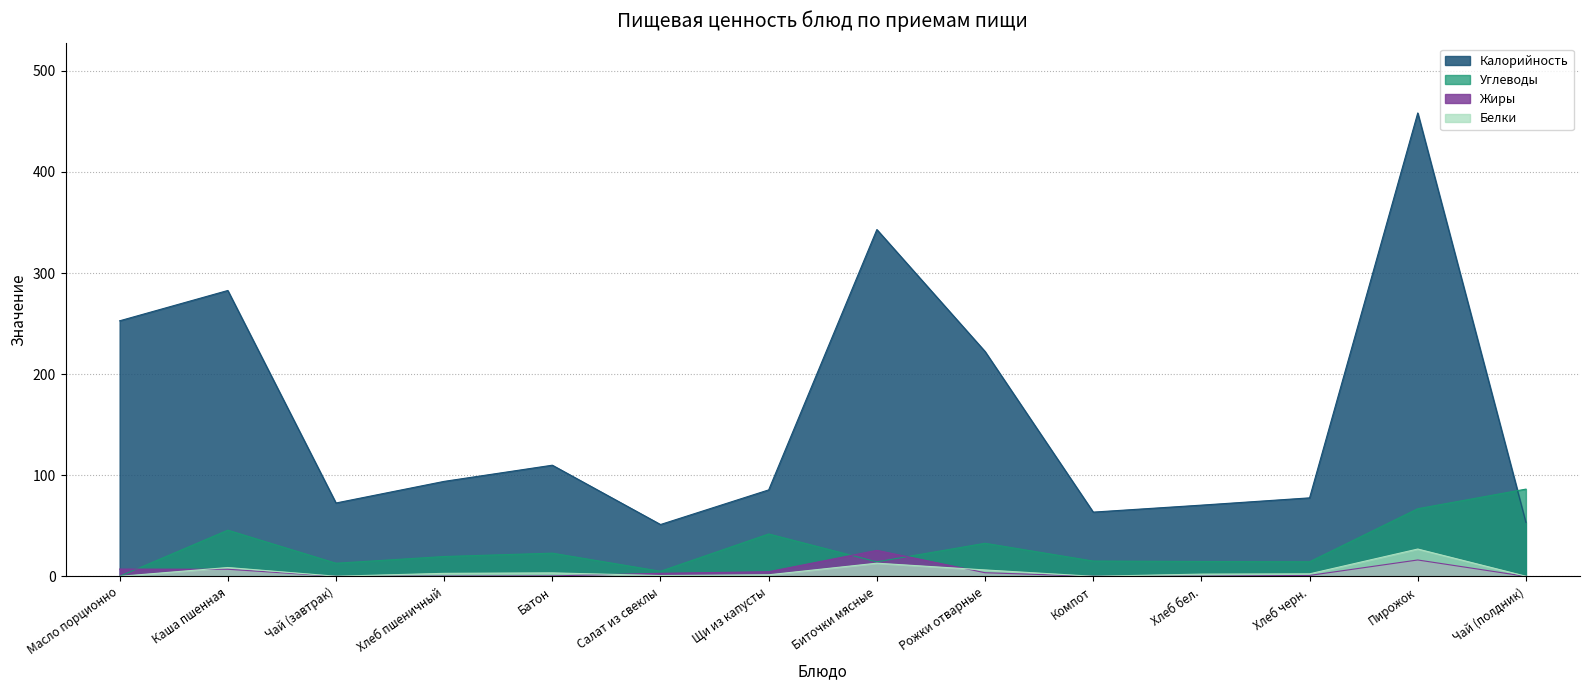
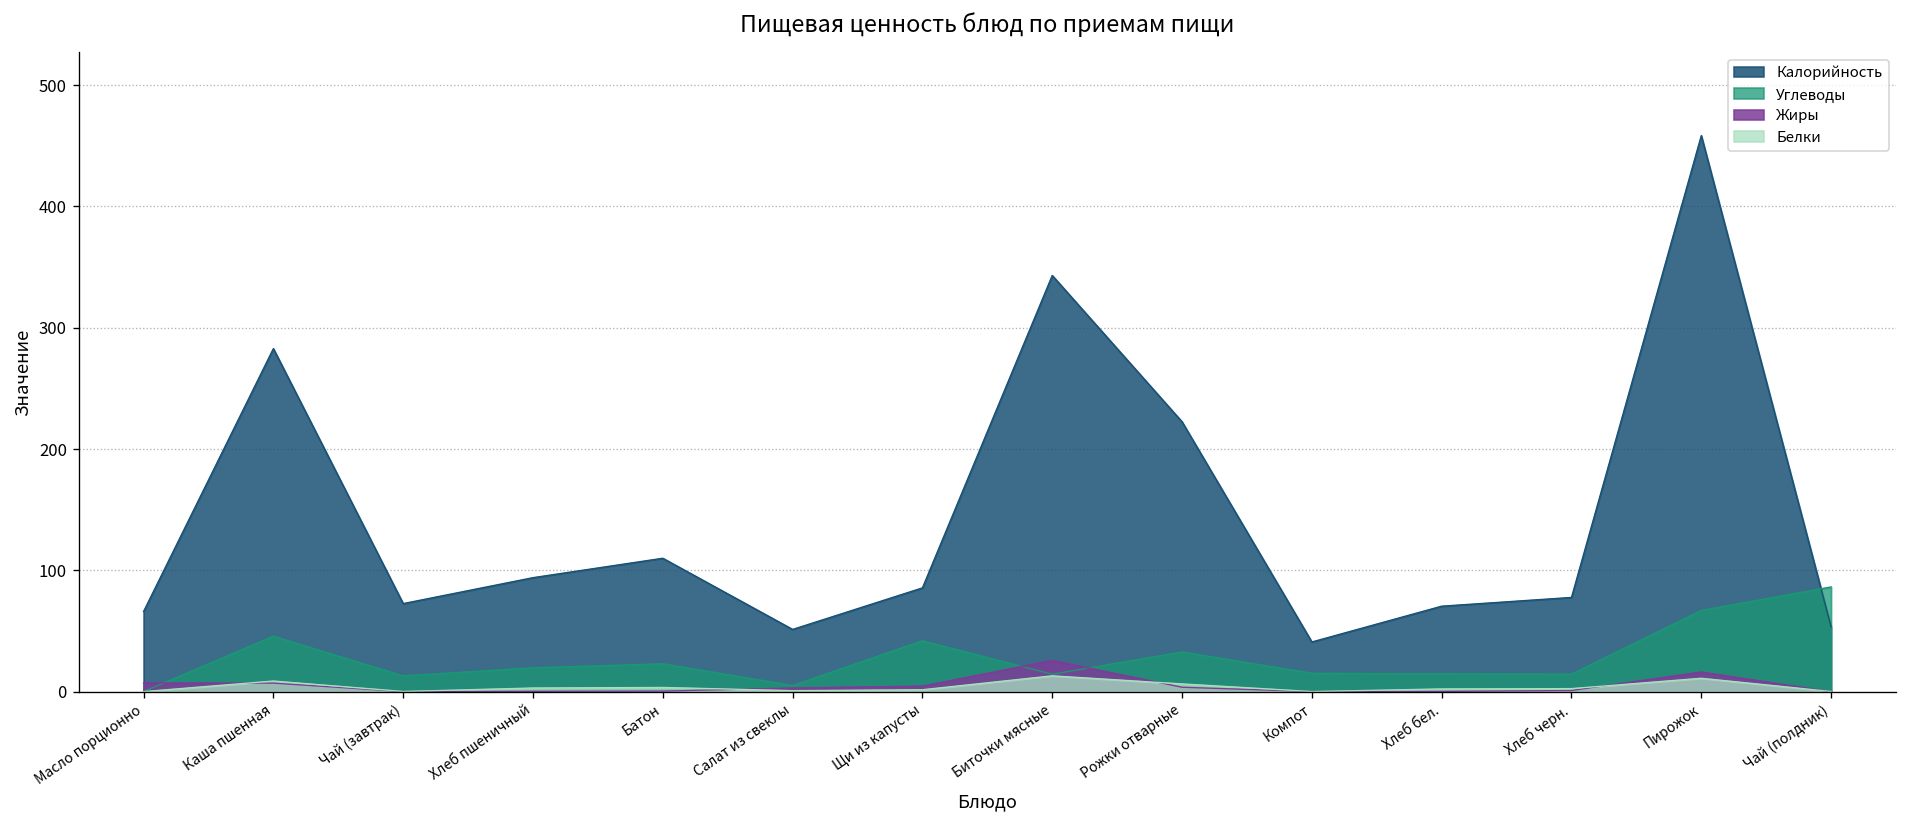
  {
    "Калорийность": {
-     "Масло порционно": 253,
+     "Масло порционно": 66,
      "Каша пшенная": 283,
      "Чай (завтрак)": 73,
      "Хлеб пшеничный": 94,
      "Батон": 110,
      "Салат из свеклы": 51,
      "Щи из капусты": 86,
      "Биточки мясные": 343,
      "Рожки отварные": 222,
-     "Компот": 64,
+     "Компот": 41,
      "Хлеб бел.": 71,
      "Хлеб черн.": 78,
      "Пирожок": 458,
      "Чай (полдник)": 53
    },
    "Углеводы": {
      "Каша пшенная": 46,
      "Чай (завтрак)": 13,
      "Хлеб пшеничный": 20,
      "Батон": 23,
      "Щи из капусты": 42,
      "Рожки отварные": 33,
      "Компот": 15,
      "Хлеб бел.": 15,
      "Хлеб черн.": 14,
      "Пирожок": 67,
      "Чай (полдник)": 86
    },
    "Жиры": {
      "Масло порционно": 7,
      "Хлеб пшеничный": 0,
      "Батон": 1,
      "Щи из капусты": 5,
      "Биточки мясные": 26,
      "Рожки отварные": 4,
      "Пирожок": 16
    },
    "Белки": {
      "Хлеб пшеничный": 3,
      "Батон": 4,
      "Щи из капусты": 2,
      "Рожки отварные": 6,
-     "Пирожок": 27
+     "Пирожок": 11
    }
  }
